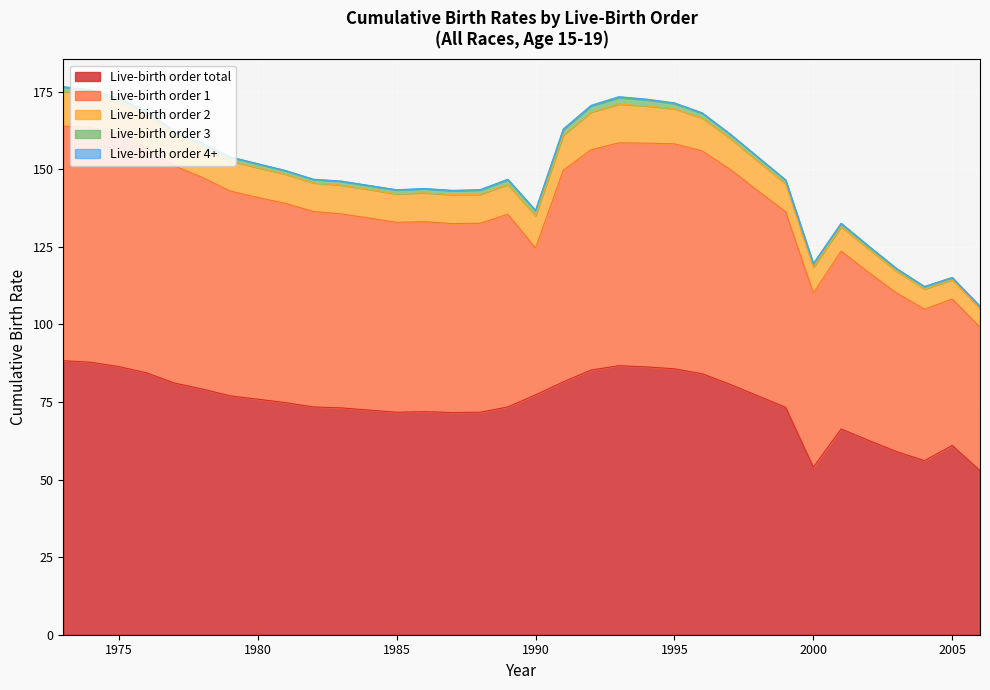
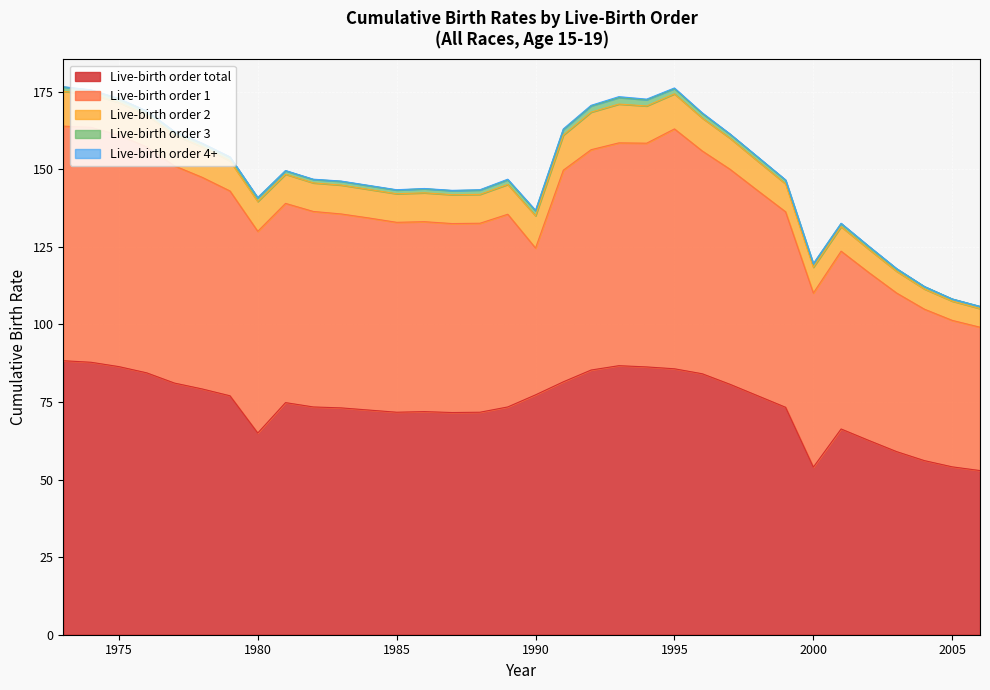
  {
    "Live-birth order total": {
      "1975": 86,
-     "1980": 76,
+     "1980": 65,
      "1985": 72,
      "1990": 77,
      "1995": 86,
      "2000": 54,
-     "2005": 61
+     "2005": 54
    },
    "Live-birth order 1": {
      "1980": 65,
      "1985": 61,
      "1990": 47,
-     "1995": 72,
+     "1995": 77,
      "2000": 56,
      "2005": 47
    },
    "Live-birth order 2": {
      "1980": 10,
      "1985": 9,
      "1990": 10,
      "1995": 11,
      "2000": 8
    }
  }
